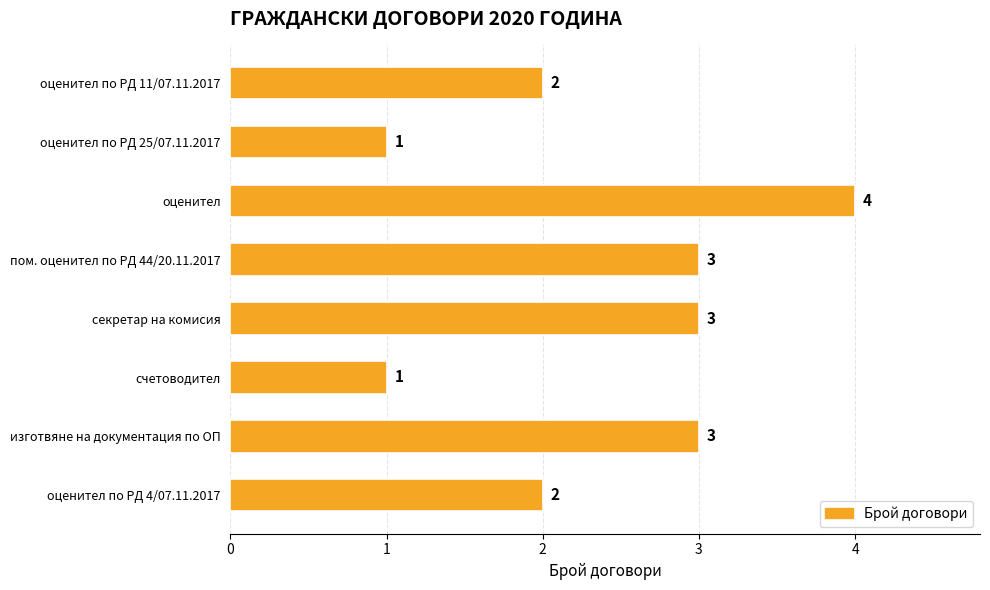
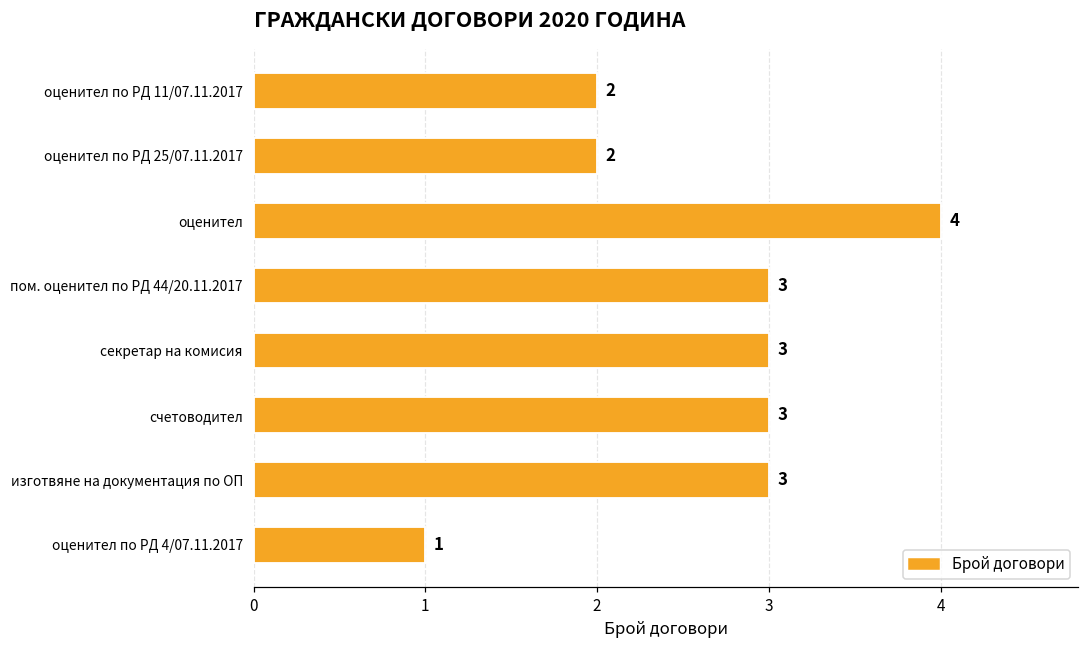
  {
    "оценител по РД 11/07.11.2017": 2,
-   "оценител по РД 25/07.11.2017": 1,
+   "оценител по РД 25/07.11.2017": 2,
    "оценител": 4,
    "пом. оценител по РД 44/20.11.2017": 3,
    "секретар на комисия": 3,
-   "счетоводител": 1,
+   "счетоводител": 3,
    "изготвяне на документация по ОП": 3,
-   "оценител по РД 4/07.11.2017": 2
+   "оценител по РД 4/07.11.2017": 1
  }
